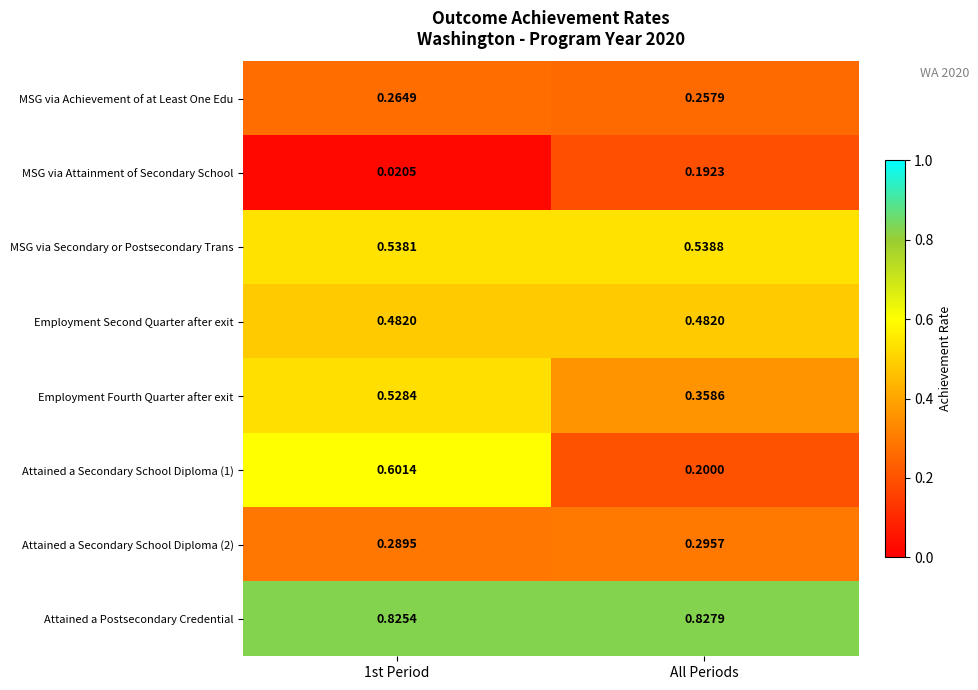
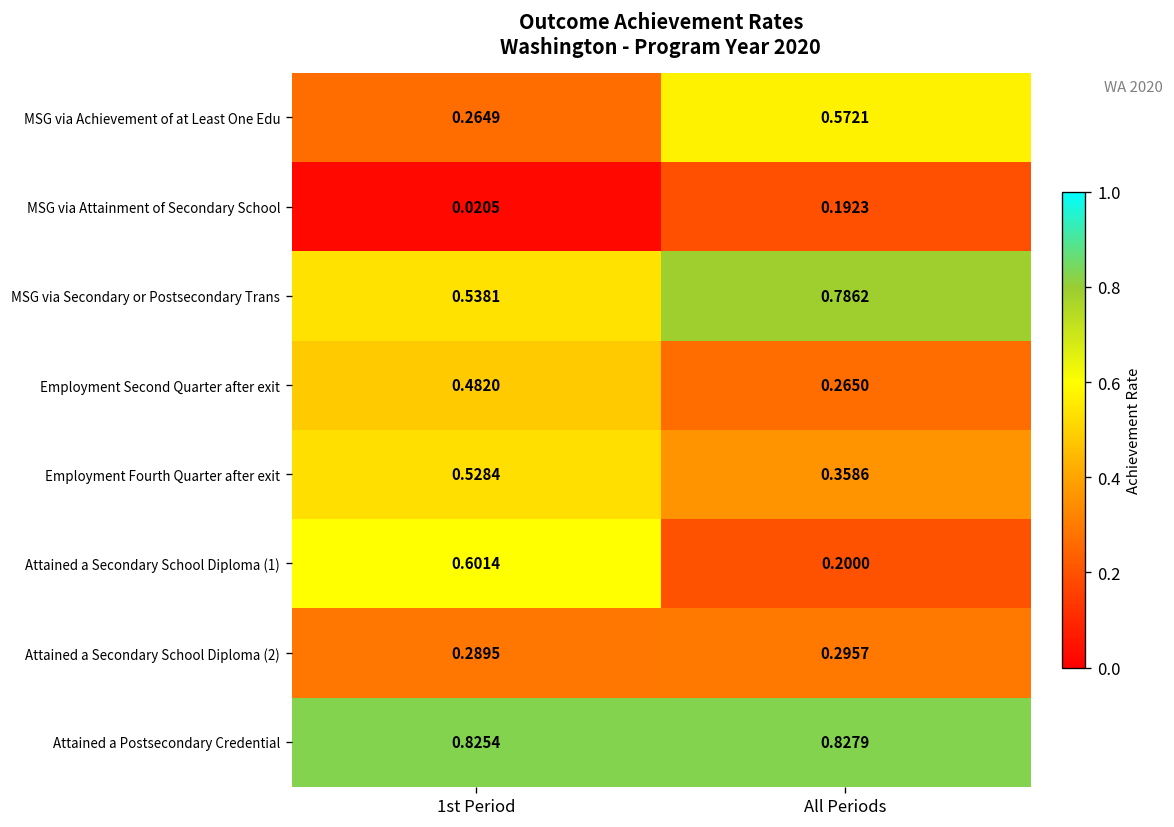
  {
    "MSG via Achievement of at Least One Edu": {
      "1st Period": 0.2649,
-     "All Periods": 0.2579
+     "All Periods": 0.5721
    },
    "MSG via Attainment of Secondary School": {
      "1st Period": 0.0205,
      "All Periods": 0.1923
    },
    "MSG via Secondary or Postsecondary Trans": {
      "1st Period": 0.5381,
-     "All Periods": 0.5388
+     "All Periods": 0.7862
    },
    "Employment Second Quarter after exit": {
      "1st Period": 0.4820,
-     "All Periods": 0.4820
+     "All Periods": 0.2650
    },
    "Employment Fourth Quarter after exit": {
      "1st Period": 0.5284,
      "All Periods": 0.3586
    },
    "Attained a Secondary School Diploma (1)": {
      "1st Period": 0.6014,
      "All Periods": 0.2000
    },
    "Attained a Secondary School Diploma (2)": {
      "1st Period": 0.2895,
      "All Periods": 0.2957
    },
    "Attained a Postsecondary Credential": {
      "1st Period": 0.8254,
      "All Periods": 0.8279
    }
  }
